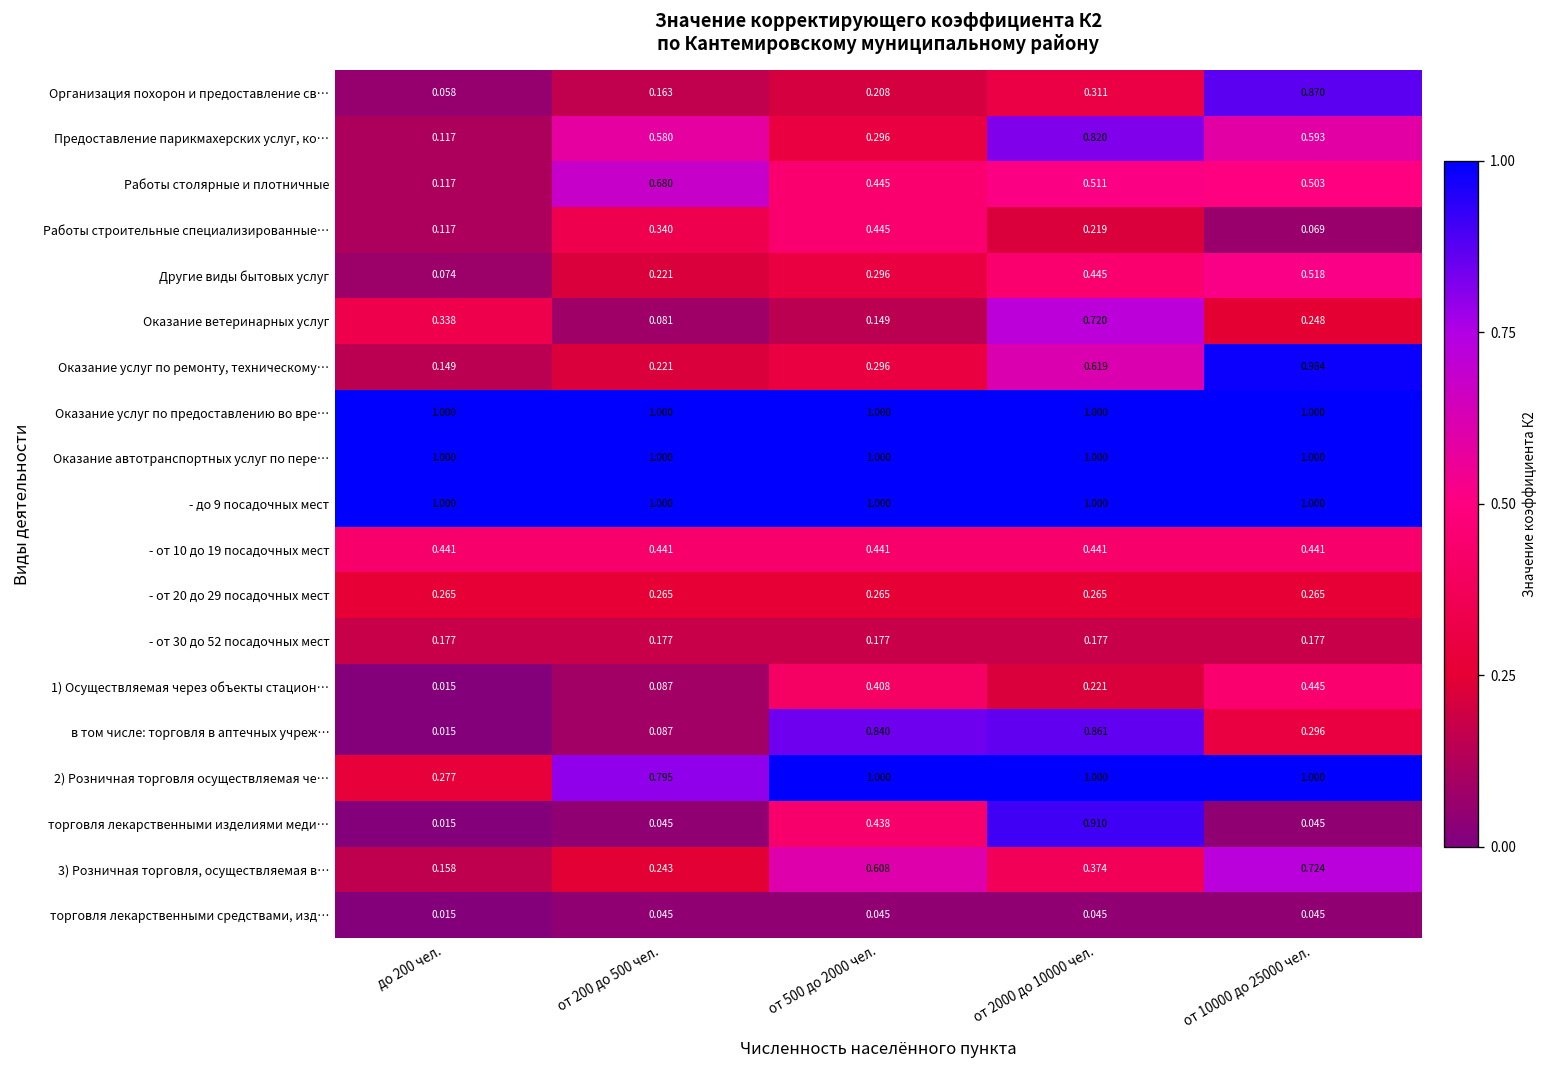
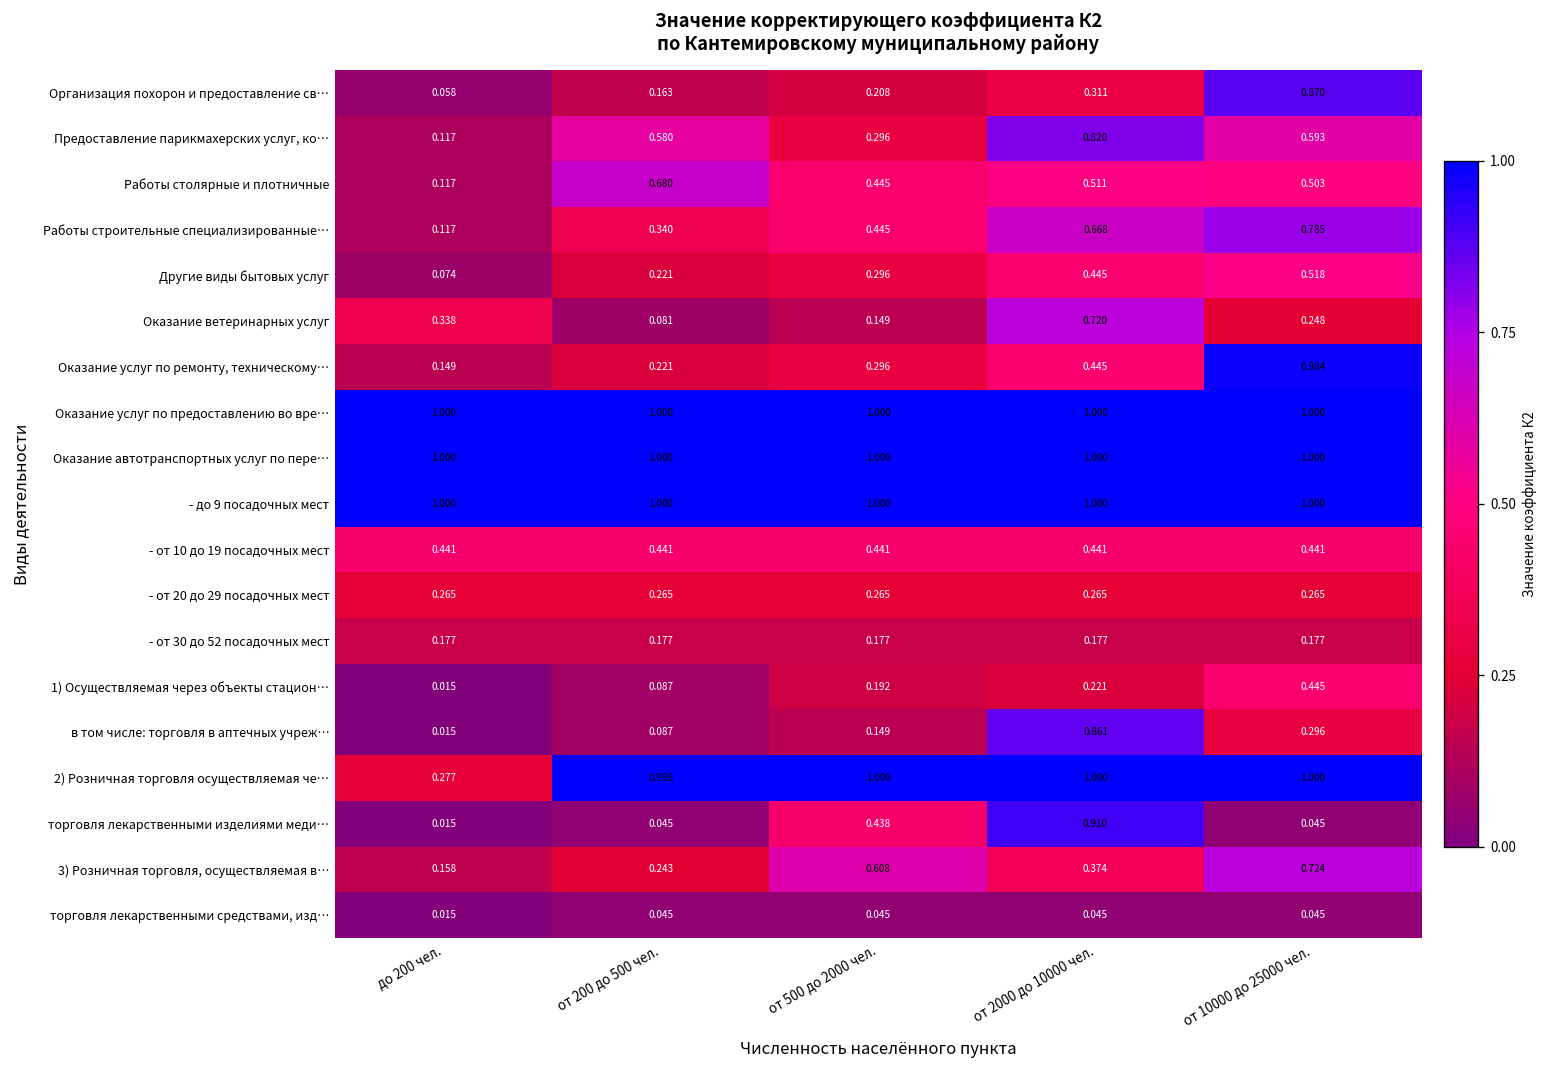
  {
    "Организация похорон и предоставление св…": {
      "до 200 чел.": 0.058,
      "от 200 до 500 чел.": 0.163,
      "от 500 до 2000 чел.": 0.208,
      "от 2000 до 10000 чел.": 0.311,
      "от 10000 до 25000 чел.": 0.870
    },
    "Предоставление парикмахерских услуг, ко…": {
      "до 200 чел.": 0.117,
      "от 200 до 500 чел.": 0.580,
      "от 500 до 2000 чел.": 0.296,
      "от 2000 до 10000 чел.": 0.820,
      "от 10000 до 25000 чел.": 0.593
    },
    "Работы столярные и плотничные": {
      "до 200 чел.": 0.117,
      "от 200 до 500 чел.": 0.680,
      "от 500 до 2000 чел.": 0.445,
      "от 2000 до 10000 чел.": 0.511,
      "от 10000 до 25000 чел.": 0.503
    },
    "Работы строительные специализированные…": {
      "до 200 чел.": 0.117,
      "от 200 до 500 чел.": 0.340,
      "от 500 до 2000 чел.": 0.445,
-     "от 2000 до 10000 чел.": 0.219,
-     "от 10000 до 25000 чел.": 0.069
+     "от 2000 до 10000 чел.": 0.668,
+     "от 10000 до 25000 чел.": 0.785
    },
    "Другие виды бытовых услуг": {
      "до 200 чел.": 0.074,
      "от 200 до 500 чел.": 0.221,
      "от 500 до 2000 чел.": 0.296,
      "от 2000 до 10000 чел.": 0.445,
      "от 10000 до 25000 чел.": 0.518
    },
    "Оказание ветеринарных услуг": {
      "до 200 чел.": 0.338,
      "от 200 до 500 чел.": 0.081,
      "от 500 до 2000 чел.": 0.149,
      "от 2000 до 10000 чел.": 0.720,
      "от 10000 до 25000 чел.": 0.248
    },
    "Оказание услуг по ремонту, техническому…": {
      "до 200 чел.": 0.149,
      "от 200 до 500 чел.": 0.221,
      "от 500 до 2000 чел.": 0.296,
-     "от 2000 до 10000 чел.": 0.619,
+     "от 2000 до 10000 чел.": 0.445,
      "от 10000 до 25000 чел.": 0.984
    },
    "Оказание услуг по предоставлению во вре…": {
      "до 200 чел.": 1.000,
      "от 200 до 500 чел.": 1.000,
      "от 500 до 2000 чел.": 1.000,
      "от 2000 до 10000 чел.": 1.000,
      "от 10000 до 25000 чел.": 1.000
    },
    "Оказание автотранспортных услуг по пере…": {
      "до 200 чел.": 1.000,
      "от 200 до 500 чел.": 1.000,
      "от 500 до 2000 чел.": 1.000,
      "от 2000 до 10000 чел.": 1.000,
      "от 10000 до 25000 чел.": 1.000
    },
    "- до 9 посадочных мест": {
      "до 200 чел.": 1.000,
      "от 200 до 500 чел.": 1.000,
      "от 500 до 2000 чел.": 1.000,
      "от 2000 до 10000 чел.": 1.000,
      "от 10000 до 25000 чел.": 1.000
    },
    "- от 10 до 19 посадочных мест": {
      "до 200 чел.": 0.441,
      "от 200 до 500 чел.": 0.441,
      "от 500 до 2000 чел.": 0.441,
      "от 2000 до 10000 чел.": 0.441,
      "от 10000 до 25000 чел.": 0.441
    },
    "- от 20 до 29 посадочных мест": {
      "до 200 чел.": 0.265,
      "от 200 до 500 чел.": 0.265,
      "от 500 до 2000 чел.": 0.265,
      "от 2000 до 10000 чел.": 0.265,
      "от 10000 до 25000 чел.": 0.265
    },
    "- от 30 до 52 посадочных мест": {
      "до 200 чел.": 0.177,
      "от 200 до 500 чел.": 0.177,
      "от 500 до 2000 чел.": 0.177,
      "от 2000 до 10000 чел.": 0.177,
      "от 10000 до 25000 чел.": 0.177
    },
    "1) Осуществляемая через объекты стацион…": {
      "до 200 чел.": 0.015,
      "от 200 до 500 чел.": 0.087,
-     "от 500 до 2000 чел.": 0.408,
+     "от 500 до 2000 чел.": 0.192,
      "от 2000 до 10000 чел.": 0.221,
      "от 10000 до 25000 чел.": 0.445
    },
    "в том числе: торговля в аптечных учреж…": {
      "до 200 чел.": 0.015,
      "от 200 до 500 чел.": 0.087,
-     "от 500 до 2000 чел.": 0.840,
+     "от 500 до 2000 чел.": 0.149,
      "от 2000 до 10000 чел.": 0.861,
      "от 10000 до 25000 чел.": 0.296
    },
    "2) Розничная торговля осуществляемая че…": {
      "до 200 чел.": 0.277,
-     "от 200 до 500 чел.": 0.795,
+     "от 200 до 500 чел.": 0.998,
      "от 500 до 2000 чел.": 1.000,
      "от 2000 до 10000 чел.": 1.000,
      "от 10000 до 25000 чел.": 1.000
    },
    "торговля лекарственными изделиями меди…": {
      "до 200 чел.": 0.015,
      "от 200 до 500 чел.": 0.045,
      "от 500 до 2000 чел.": 0.438,
      "от 2000 до 10000 чел.": 0.910,
      "от 10000 до 25000 чел.": 0.045
    },
    "3) Розничная торговля, осуществляемая в…": {
      "до 200 чел.": 0.158,
      "от 200 до 500 чел.": 0.243,
      "от 500 до 2000 чел.": 0.608,
      "от 2000 до 10000 чел.": 0.374,
      "от 10000 до 25000 чел.": 0.724
    },
    "торговля лекарственными средствами, изд…": {
      "до 200 чел.": 0.015,
      "от 200 до 500 чел.": 0.045,
      "от 500 до 2000 чел.": 0.045,
      "от 2000 до 10000 чел.": 0.045,
      "от 10000 до 25000 чел.": 0.045
    }
  }
